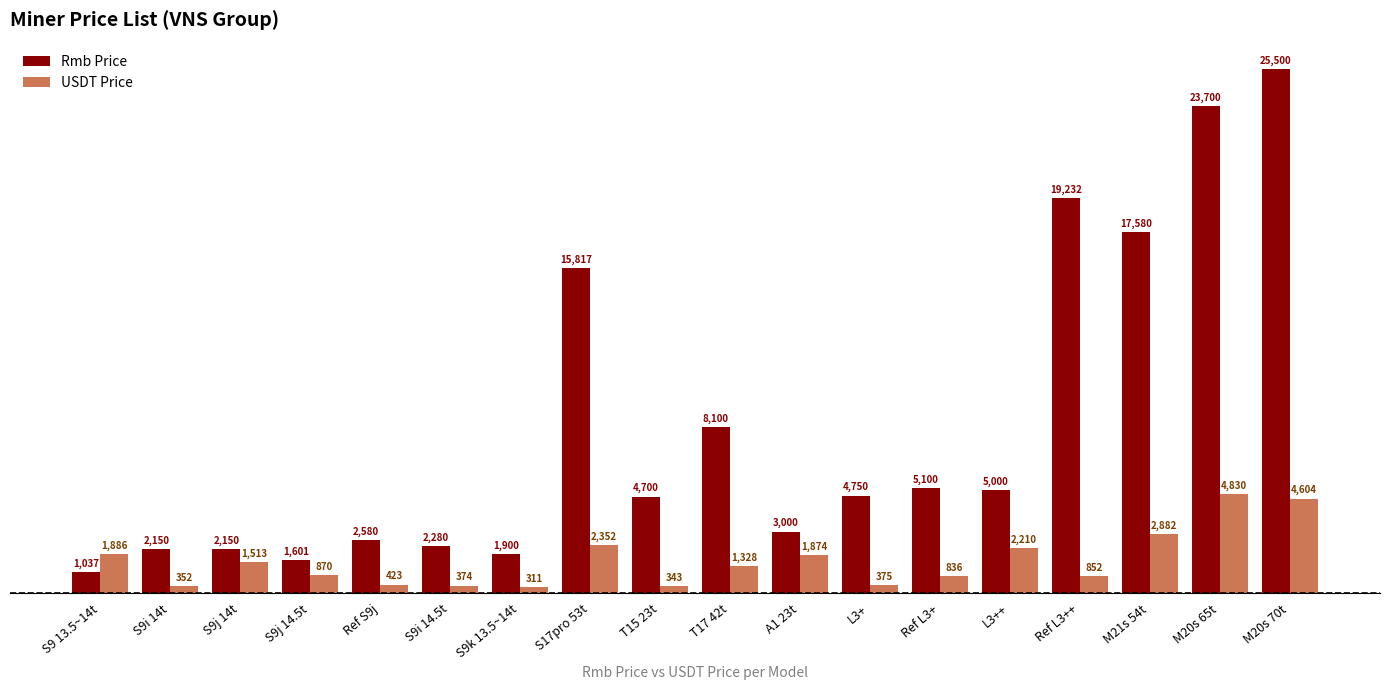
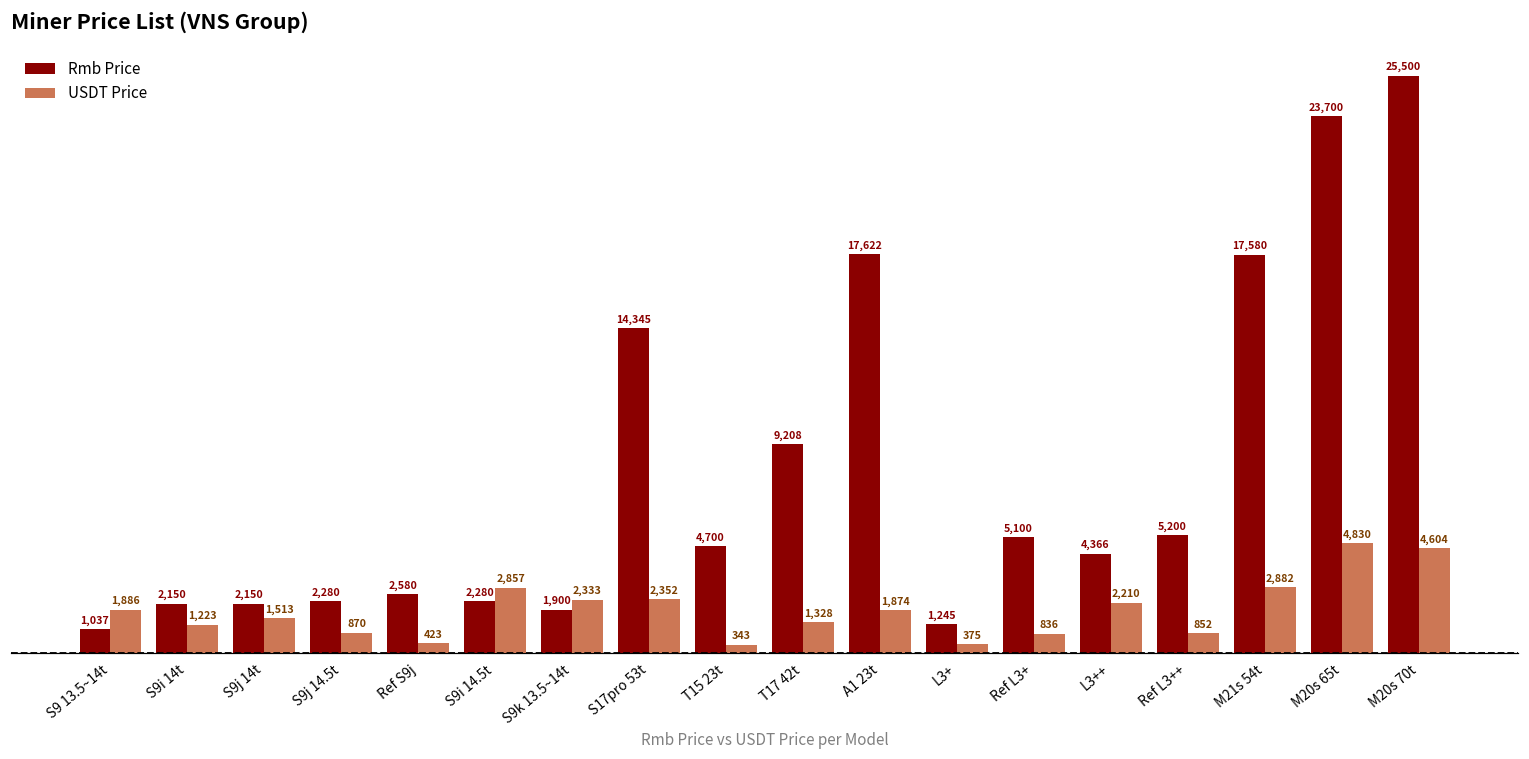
  {
    "Rmb Price": {
      "S9 13.5~14t": "1,037",
      "S9i 14t": "2,150",
      "S9j 14t": "2,150",
-     "S9j 14.5t": "1,601",
+     "S9j 14.5t": "2,280",
      "Ref S9j": "2,580",
      "S9i 14.5t": "2,280",
      "S9k 13.5~14t": "1,900",
-     "S17pro 53t": "15,817",
+     "S17pro 53t": "14,345",
      "T15 23t": "4,700",
-     "T17 42t": "8,100",
-     "A1 23t": "3,000",
-     "L3+": "4,750",
+     "T17 42t": "9,208",
+     "A1 23t": "17,622",
+     "L3+": "1,245",
      "Ref L3+": "5,100",
-     "L3++": "5,000",
-     "Ref L3++": "19,232",
+     "L3++": "4,366",
+     "Ref L3++": "5,200",
      "M21s 54t": "17,580",
      "M20s 65t": "23,700",
      "M20s 70t": "25,500"
    },
    "USDT Price": {
      "S9 13.5~14t": "1,886",
-     "S9i 14t": "352",
+     "S9i 14t": "1,223",
      "S9j 14t": "1,513",
      "S9j 14.5t": "870",
      "Ref S9j": "423",
-     "S9i 14.5t": "374",
-     "S9k 13.5~14t": "311",
+     "S9i 14.5t": "2,857",
+     "S9k 13.5~14t": "2,333",
      "S17pro 53t": "2,352",
      "T15 23t": "343",
      "T17 42t": "1,328",
      "A1 23t": "1,874",
      "L3+": "375",
      "Ref L3+": "836",
      "L3++": "2,210",
      "Ref L3++": "852",
      "M21s 54t": "2,882",
      "M20s 65t": "4,830",
      "M20s 70t": "4,604"
    }
  }
